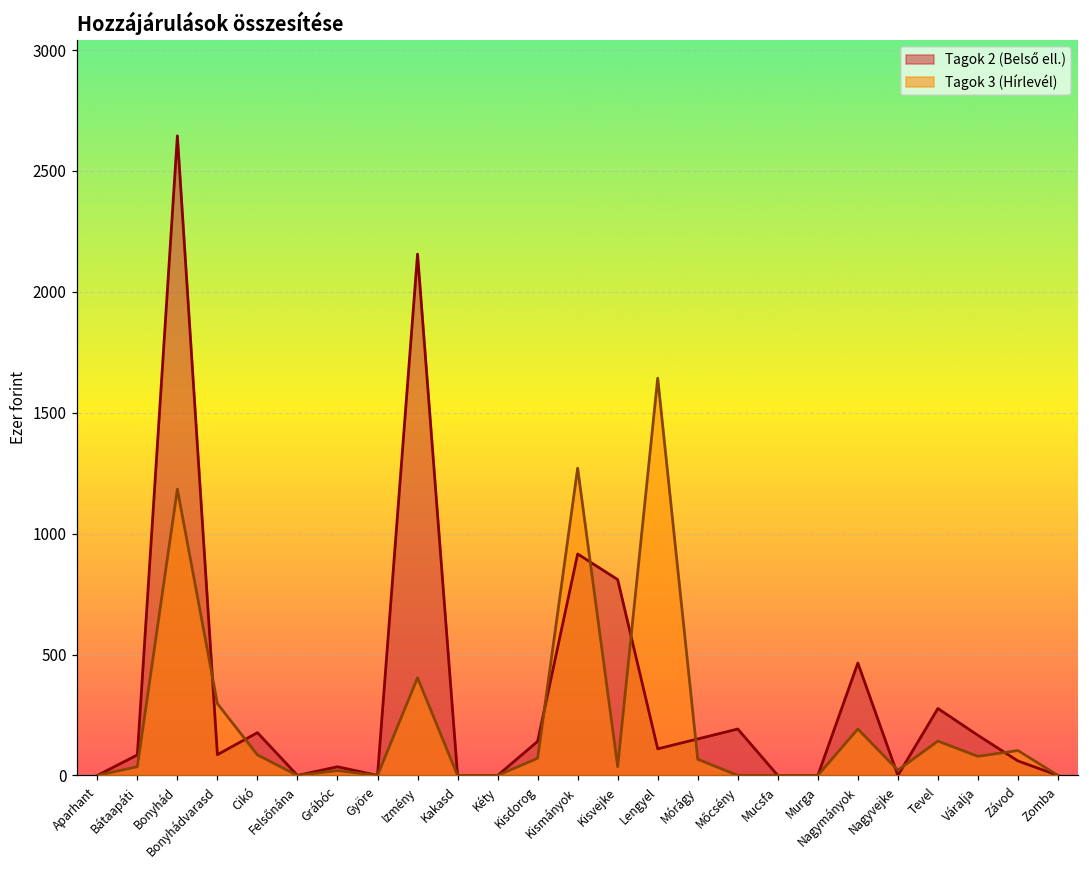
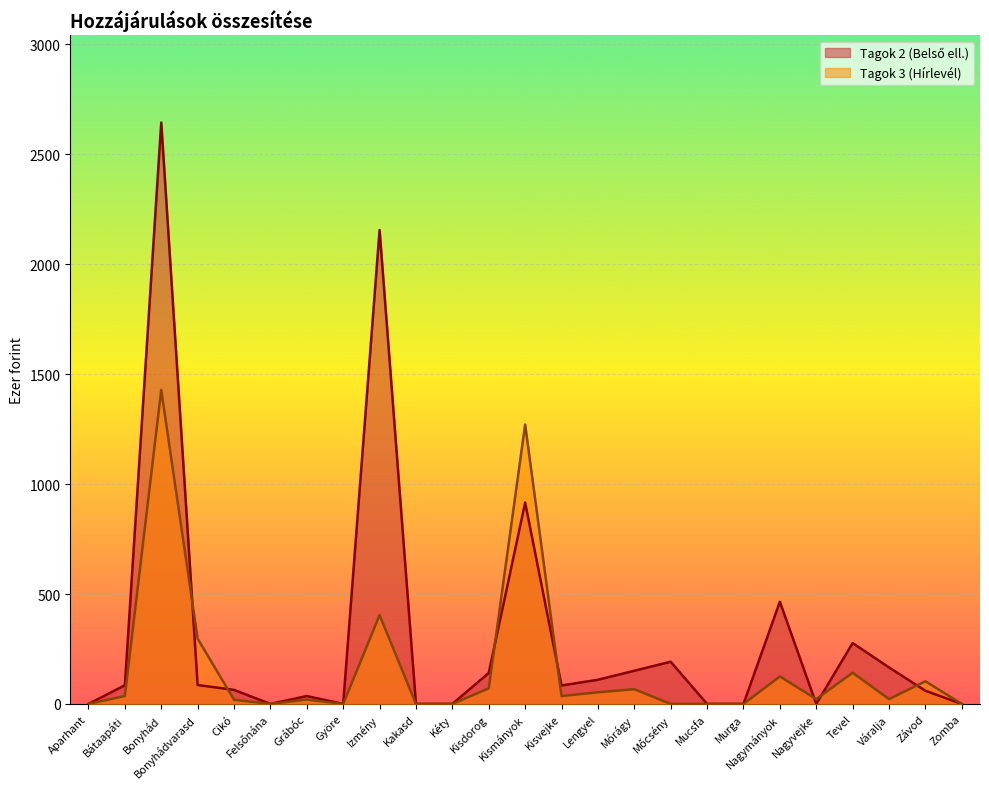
  {
    "Tagok 2 (Belső ell.)": {
      "Bátaapáti": 90,
      "Bonyhád": 2650,
      "Bonyhádvarasd": 90,
-     "Cikó": 180,
+     "Cikó": 60,
      "Grábóc": 40,
      "Izmény": 2160,
      "Kisdorog": 140,
      "Kismányok": 920,
-     "Kisvejke": 810,
+     "Kisvejke": 80,
      "Lengyel": 110,
      "Mórágy": 150,
      "Mőcsény": 190,
      "Nagymányok": 470,
      "Nagyvejke": 0,
      "Tevel": 280,
      "Váralja": 170,
      "Závod": 60
    },
    "Tagok 3 (Hírlevél)": {
      "Bátaapáti": 40,
-     "Bonyhád": 1180,
+     "Bonyhád": 1430,
      "Bonyhádvarasd": 300,
-     "Cikó": 90,
+     "Cikó": 20,
      "Grábóc": 20,
      "Izmény": 400,
      "Kisdorog": 70,
      "Kismányok": 1270,
      "Kisvejke": 40,
-     "Lengyel": 1640,
+     "Lengyel": 50,
      "Mórágy": 70,
      "Mőcsény": 0,
-     "Nagymányok": 190,
+     "Nagymányok": 130,
      "Nagyvejke": 20,
      "Tevel": 140,
-     "Váralja": 80,
+     "Váralja": 20,
      "Závod": 100
    }
  }
